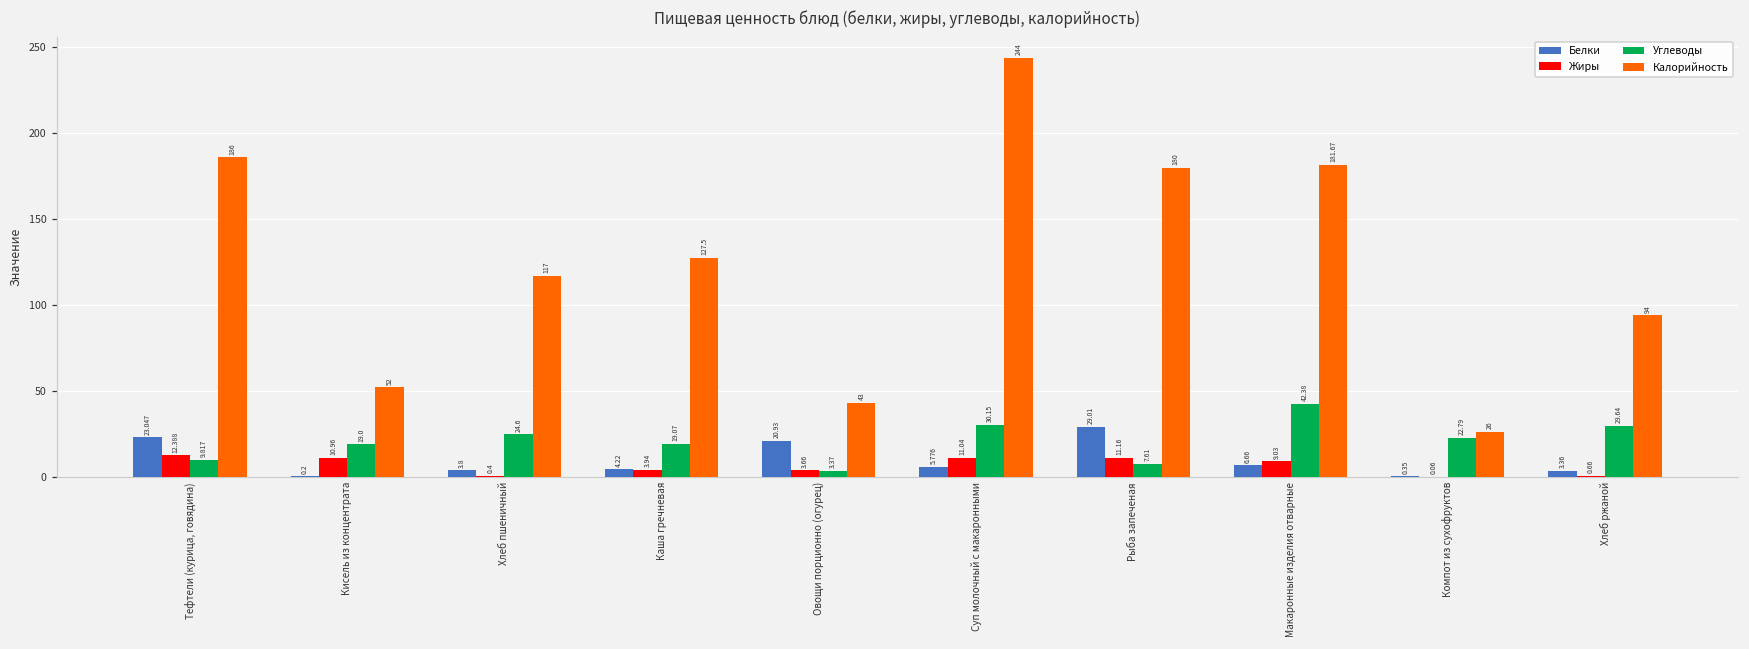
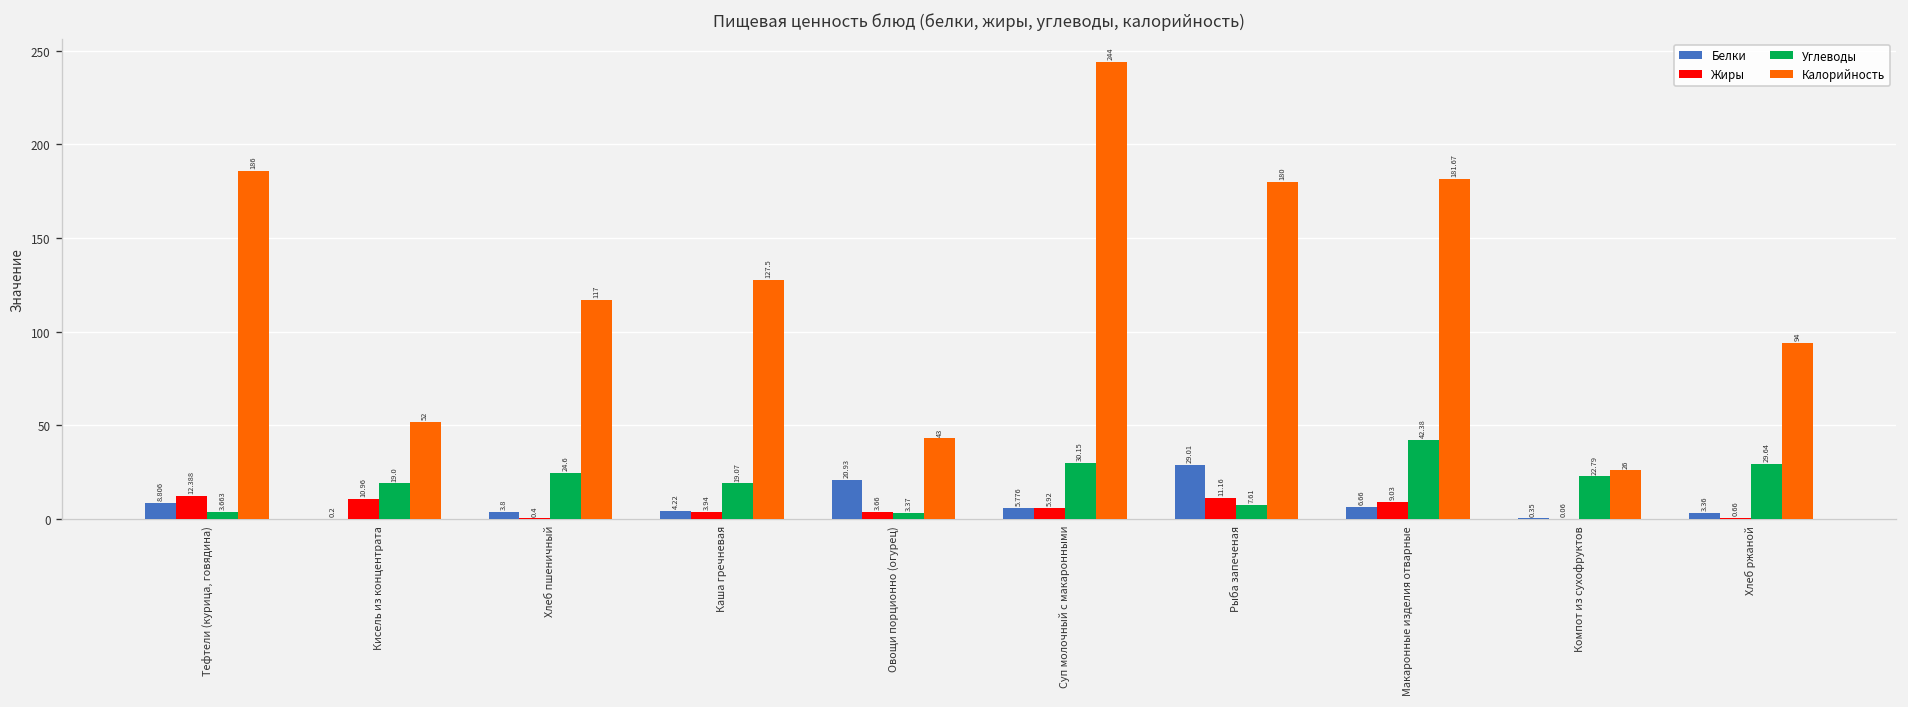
  {
    "Белки": {
-     "Тефтели (курица, говядина)": 23.047,
+     "Тефтели (курица, говядина)": 8.806,
      "Кисель из концентрата": 0.2,
      "Хлеб пшеничный": 3.8,
      "Каша гречневая": 4.22,
      "Овощи порционно (огурец)": 20.93,
      "Суп молочный с макаронными": 5.776,
      "Рыба запеченая": 29.01,
      "Макаронные изделия отварные": 6.66,
      "Компот из сухофруктов": 0.35,
      "Хлеб ржаной": 3.36
    },
    "Жиры": {
      "Тефтели (курица, говядина)": 12.388,
      "Кисель из концентрата": 10.96,
      "Хлеб пшеничный": 0.4,
      "Каша гречневая": 3.94,
      "Овощи порционно (огурец)": 3.66,
-     "Суп молочный с макаронными": 11.04,
+     "Суп молочный с макаронными": 5.92,
      "Рыба запеченая": 11.16,
      "Макаронные изделия отварные": 9.03,
      "Компот из сухофруктов": 0.06,
      "Хлеб ржаной": 0.66
    },
    "Углеводы": {
-     "Тефтели (курица, говядина)": 9.817,
+     "Тефтели (курица, говядина)": 3.663,
      "Кисель из концентрата": 19.0,
      "Хлеб пшеничный": 24.6,
      "Каша гречневая": 19.07,
      "Овощи порционно (огурец)": 3.37,
      "Суп молочный с макаронными": 30.15,
      "Рыба запеченая": 7.61,
      "Макаронные изделия отварные": 42.38,
      "Компот из сухофруктов": 22.79,
      "Хлеб ржаной": 29.64
    },
    "Калорийность": {
      "Тефтели (курица, говядина)": 186,
      "Кисель из концентрата": 52,
      "Хлеб пшеничный": 117,
      "Каша гречневая": 127.5,
      "Овощи порционно (огурец)": 43,
      "Суп молочный с макаронными": 244,
      "Рыба запеченая": 180,
      "Макаронные изделия отварные": 181.67,
      "Компот из сухофруктов": 26,
      "Хлеб ржаной": 94
    }
  }
